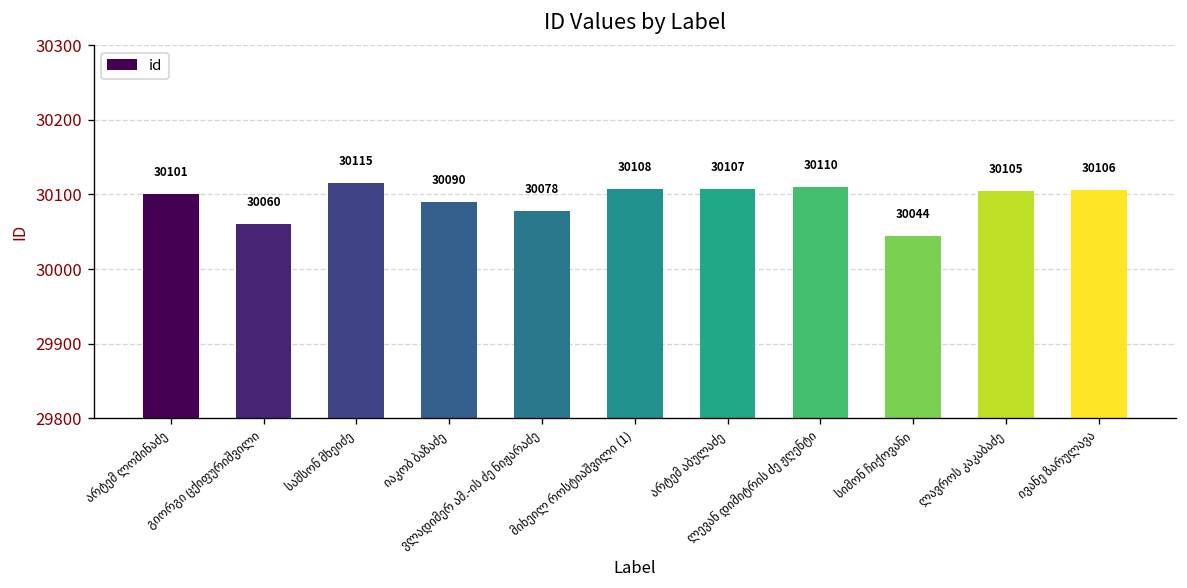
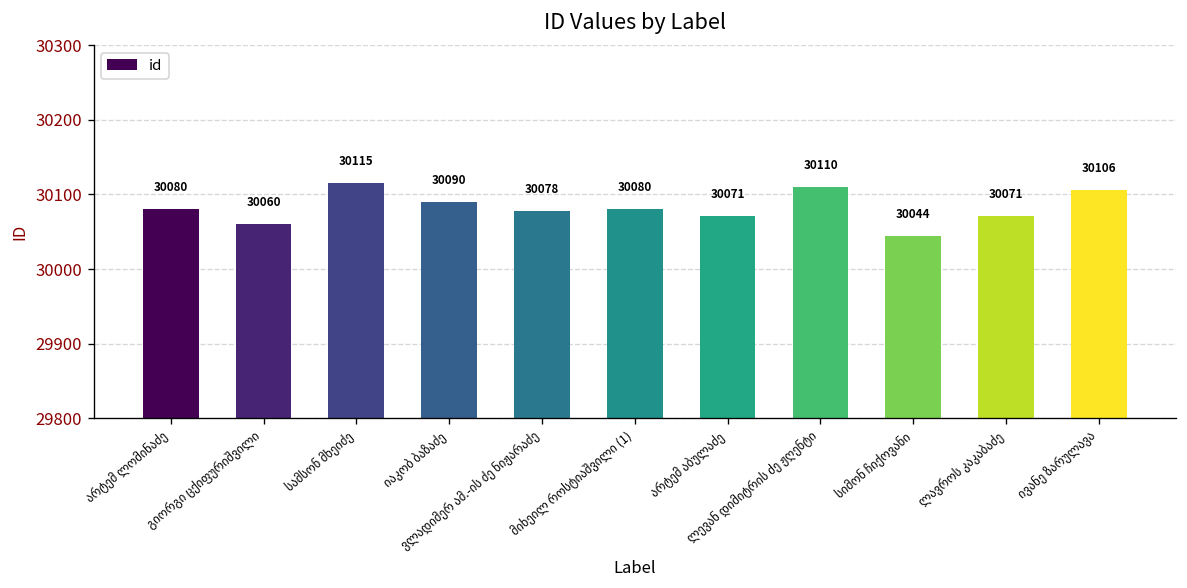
  {
-   "არტემ ლომინაძე": 30101,
+   "არტემ ლომინაძე": 30080,
    "გიორგი ცქიფურიშვილი": 30060,
    "სამსონ მხეიძე": 30115,
    "იაკობ ბაზაძე": 30090,
    "ვლადიმერ ამ.-ის ძე ნიჟარაძე": 30078,
-   "მიხეილ როსტიაშვილი (1)": 30108,
-   "არტემ აბულაძე": 30107,
+   "მიხეილ როსტიაშვილი (1)": 30080,
+   "არტემ აბულაძე": 30071,
    "ლევან დიმიტრის ძე ჟღენტი": 30110,
    "სიმონ ჩიქოვანი": 30044,
-   "ლავროს კაკაბაძე": 30105,
+   "ლავროს კაკაბაძე": 30071,
    "ივანე ზარულავა": 30106
  }
